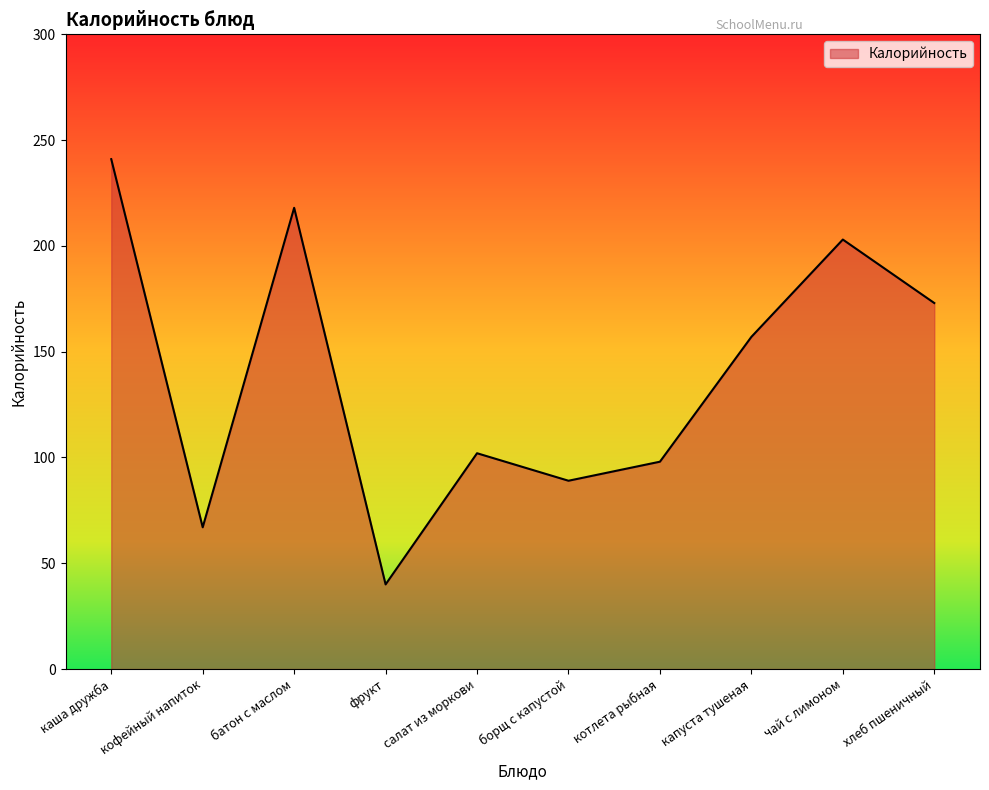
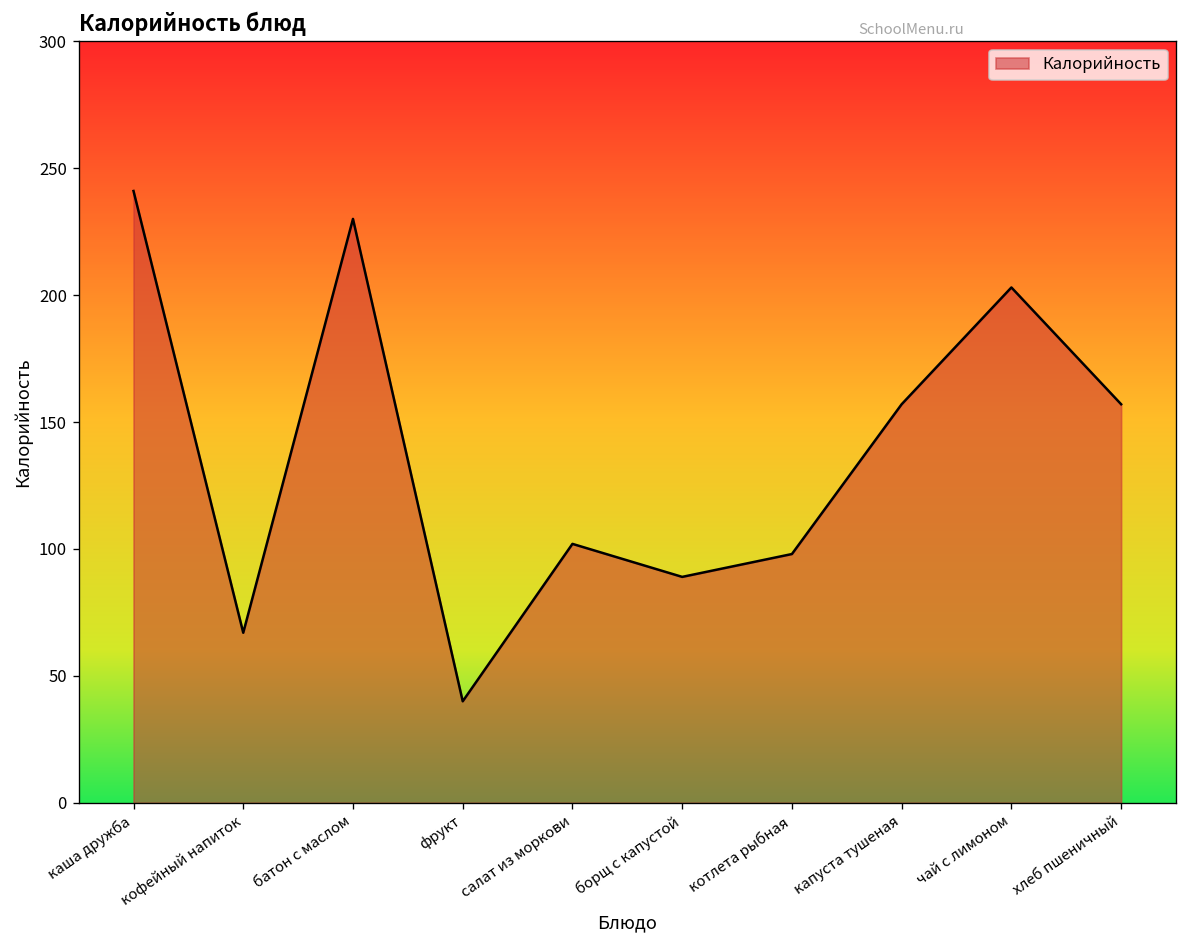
  {
    "каша дружба": 241,
    "кофейный напиток": 67,
-   "батон с маслом": 218,
+   "батон с маслом": 230,
    "фрукт": 40,
    "салат из моркови": 102,
    "борщ с капустой": 89,
    "котлета рыбная": 98,
    "капуста тушеная": 157,
    "чай с лимоном": 203,
-   "хлеб пшеничный": 173
+   "хлеб пшеничный": 157
  }
